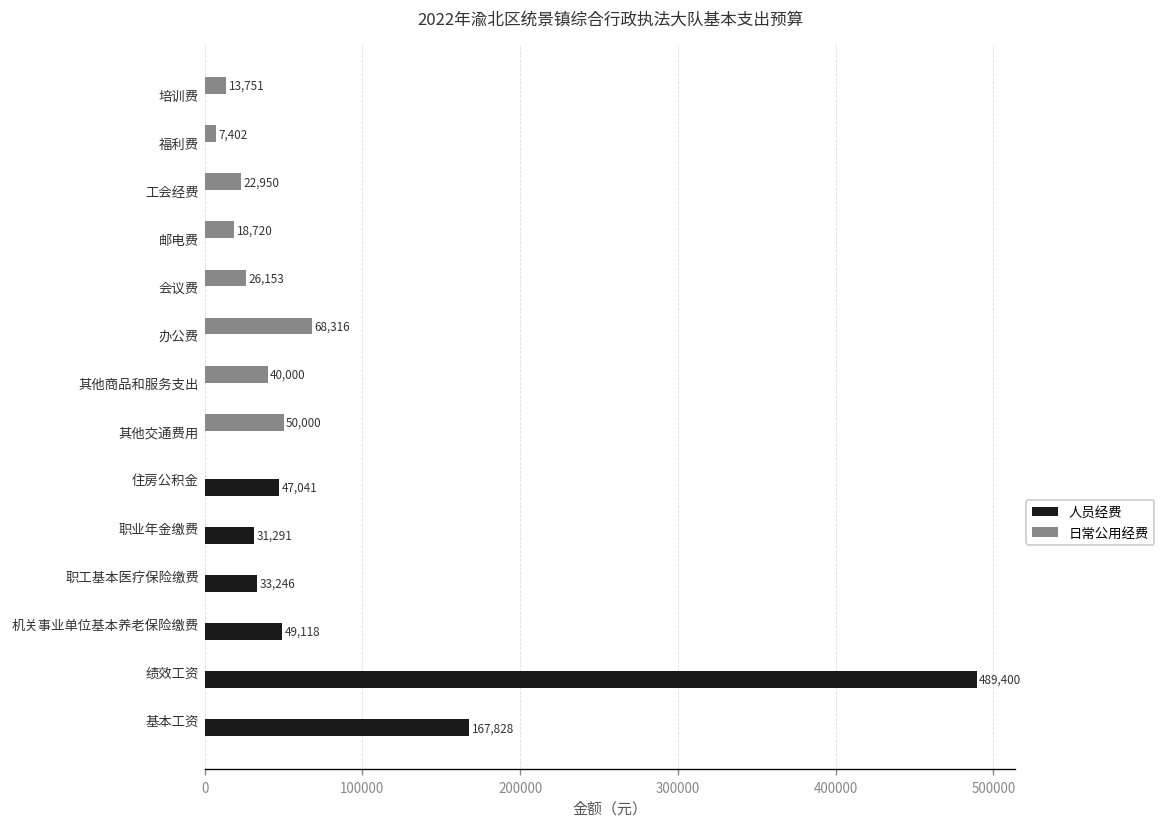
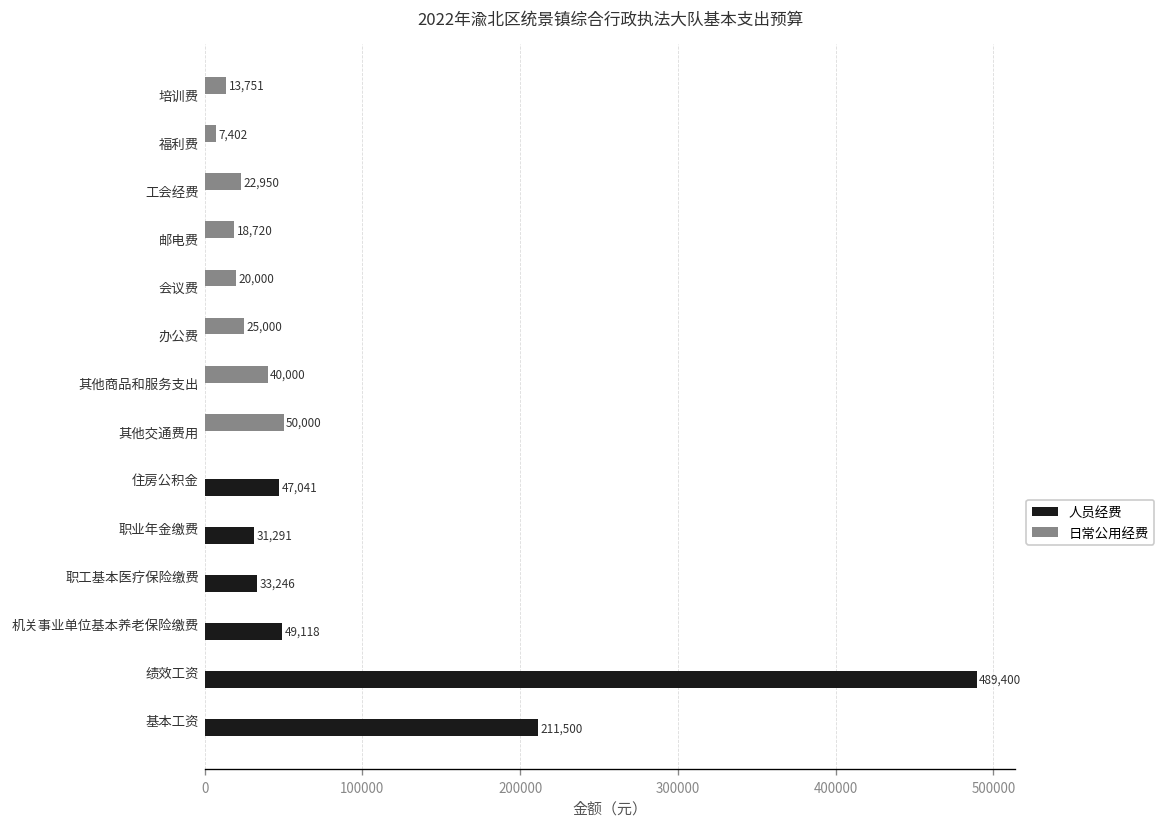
  {
    "人员经费": {
      "职业年金缴费": "31,291",
      "绩效工资": "489,400",
-     "基本工资": "167,828"
+     "基本工资": "211,500"
    },
    "日常公用经费": {
      "福利费": "7,402",
      "工会经费": "22,950",
      "邮电费": "18,720",
-     "会议费": "26,153",
-     "办公费": "68,316",
+     "会议费": "20,000",
+     "办公费": "25,000",
      "其他商品和服务支出": "40,000",
      "其他交通费用": "50,000"
    }
  }
